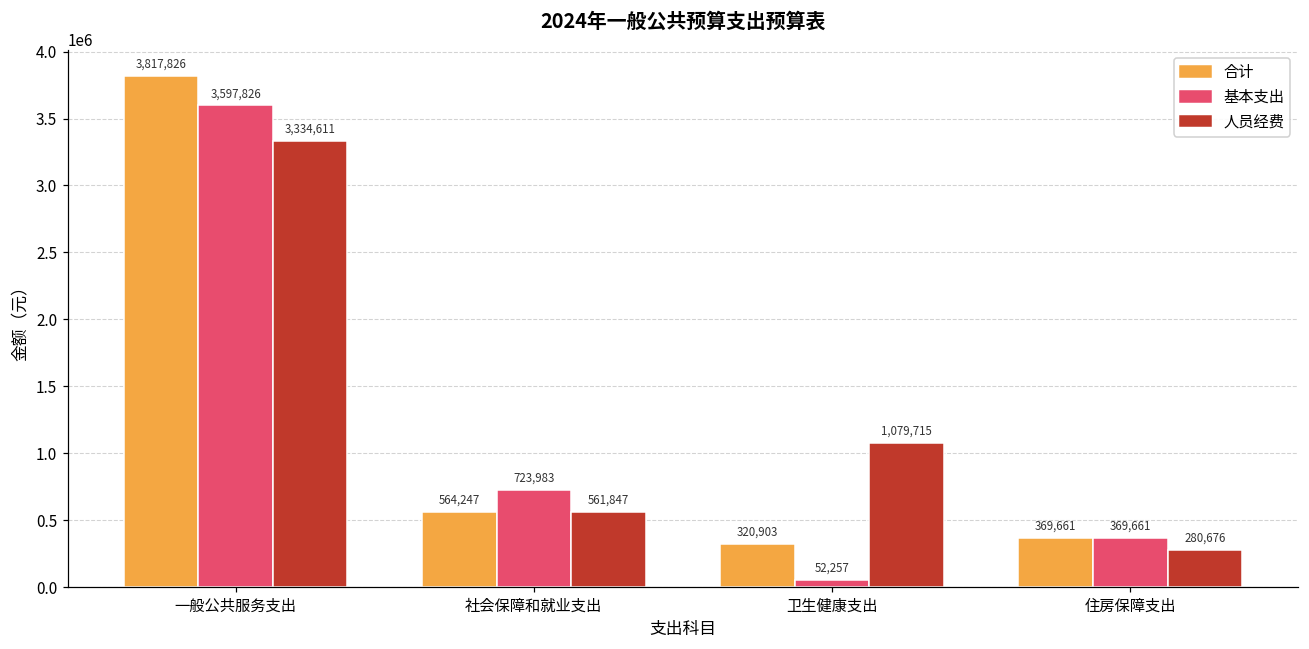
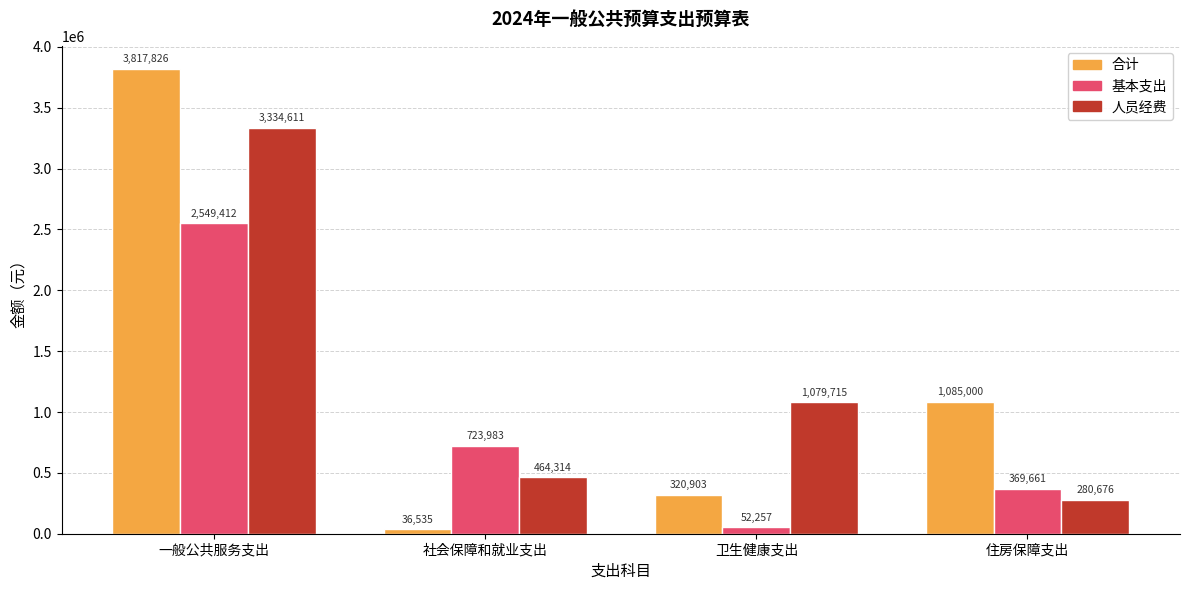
  {
    "合计": {
      "一般公共服务支出": "3,817,826",
-     "社会保障和就业支出": "564,247",
+     "社会保障和就业支出": "36,535",
      "卫生健康支出": "320,903",
-     "住房保障支出": "369,661"
+     "住房保障支出": "1,085,000"
    },
    "基本支出": {
-     "一般公共服务支出": "3,597,826",
+     "一般公共服务支出": "2,549,412",
      "社会保障和就业支出": "723,983",
      "卫生健康支出": "52,257",
      "住房保障支出": "369,661"
    },
    "人员经费": {
      "一般公共服务支出": "3,334,611",
-     "社会保障和就业支出": "561,847",
+     "社会保障和就业支出": "464,314",
      "卫生健康支出": "1,079,715",
      "住房保障支出": "280,676"
    }
  }
